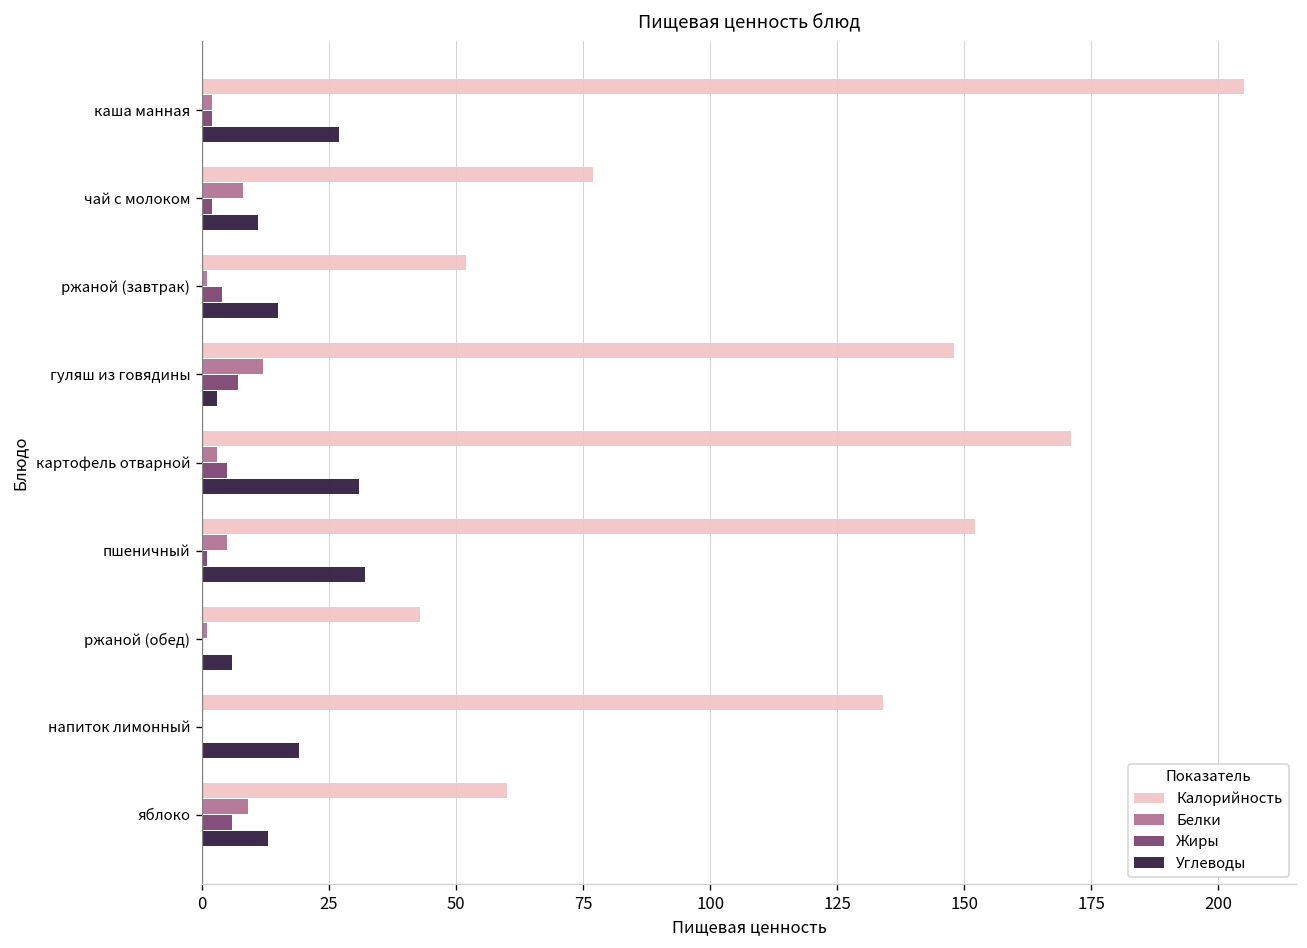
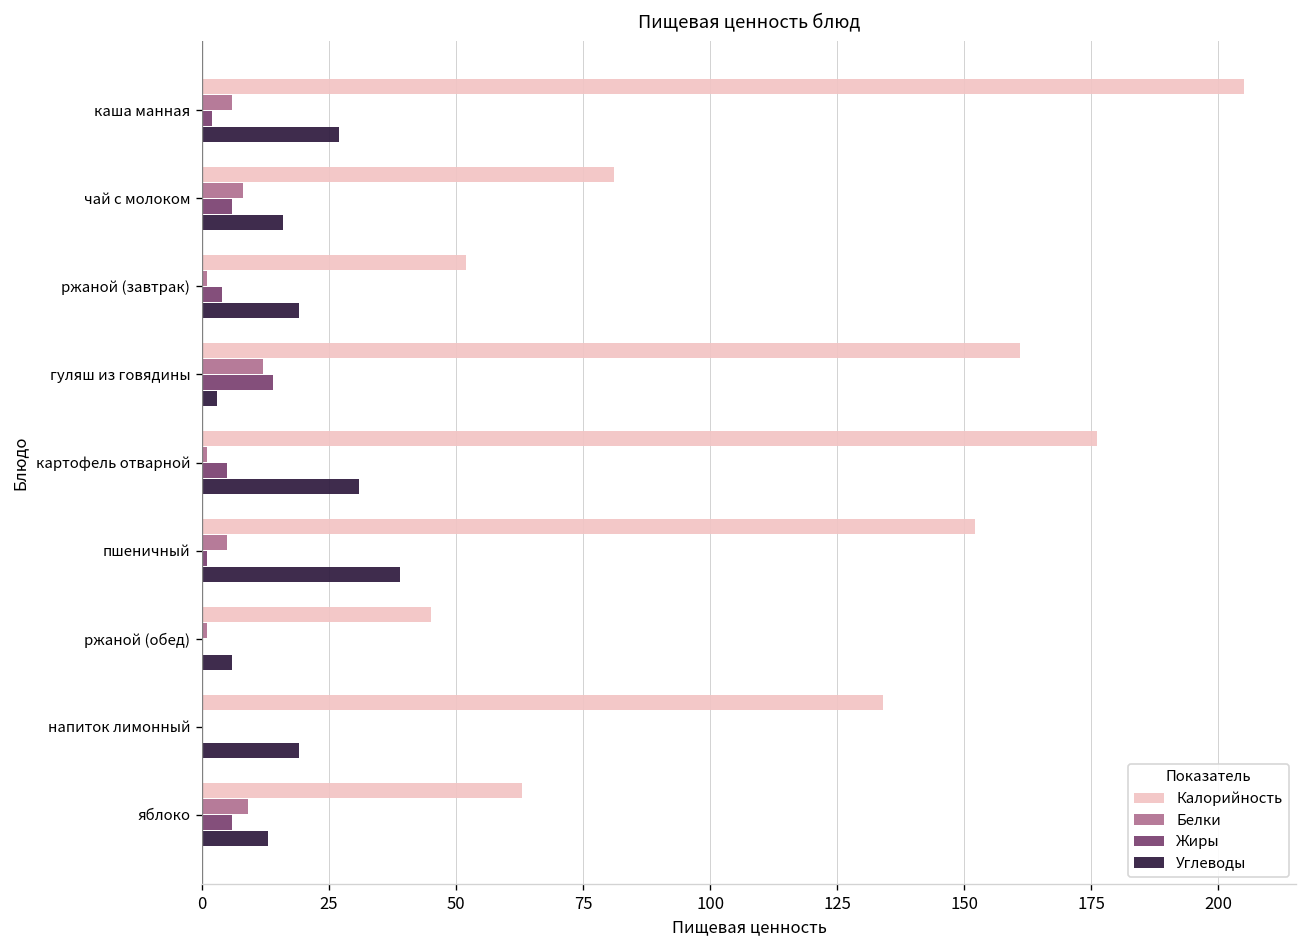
  {
    "Калорийность": {
      "каша манная": 205,
-     "чай с молоком": 77,
+     "чай с молоком": 81,
      "ржаной (завтрак)": 52,
-     "гуляш из говядины": 148,
-     "картофель отварной": 171,
+     "гуляш из говядины": 161,
+     "картофель отварной": 176,
      "пшеничный": 152,
-     "ржаной (обед)": 43,
+     "ржаной (обед)": 45,
      "напиток лимонный": 134,
-     "яблоко": 60
+     "яблоко": 63
    },
    "Белки": {
-     "каша манная": 2,
+     "каша манная": 6,
      "чай с молоком": 8,
      "ржаной (завтрак)": 1,
      "гуляш из говядины": 12,
-     "картофель отварной": 3,
+     "картофель отварной": 1,
      "пшеничный": 5,
      "ржаной (обед)": 1,
      "напиток лимонный": 0,
      "яблоко": 9
    },
    "Жиры": {
      "каша манная": 2,
-     "чай с молоком": 2,
+     "чай с молоком": 6,
      "ржаной (завтрак)": 4,
-     "гуляш из говядины": 7,
+     "гуляш из говядины": 14,
      "картофель отварной": 5,
      "пшеничный": 1,
      "ржаной (обед)": 0,
      "напиток лимонный": 0,
      "яблоко": 6
    },
    "Углеводы": {
      "каша манная": 27,
-     "чай с молоком": 11,
-     "ржаной (завтрак)": 15,
+     "чай с молоком": 16,
+     "ржаной (завтрак)": 19,
      "гуляш из говядины": 3,
      "картофель отварной": 31,
-     "пшеничный": 32,
+     "пшеничный": 39,
      "ржаной (обед)": 6,
      "напиток лимонный": 19,
      "яблоко": 13
    }
  }
